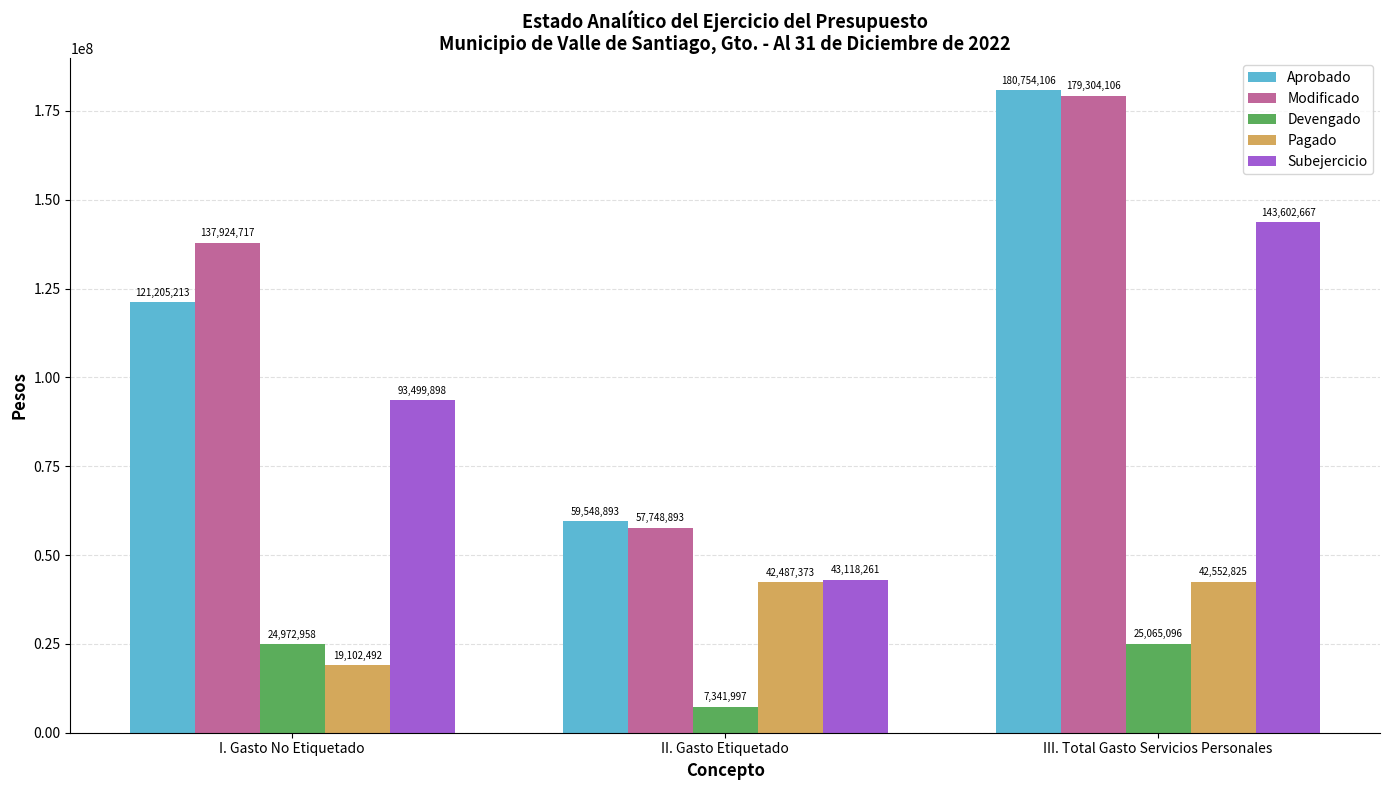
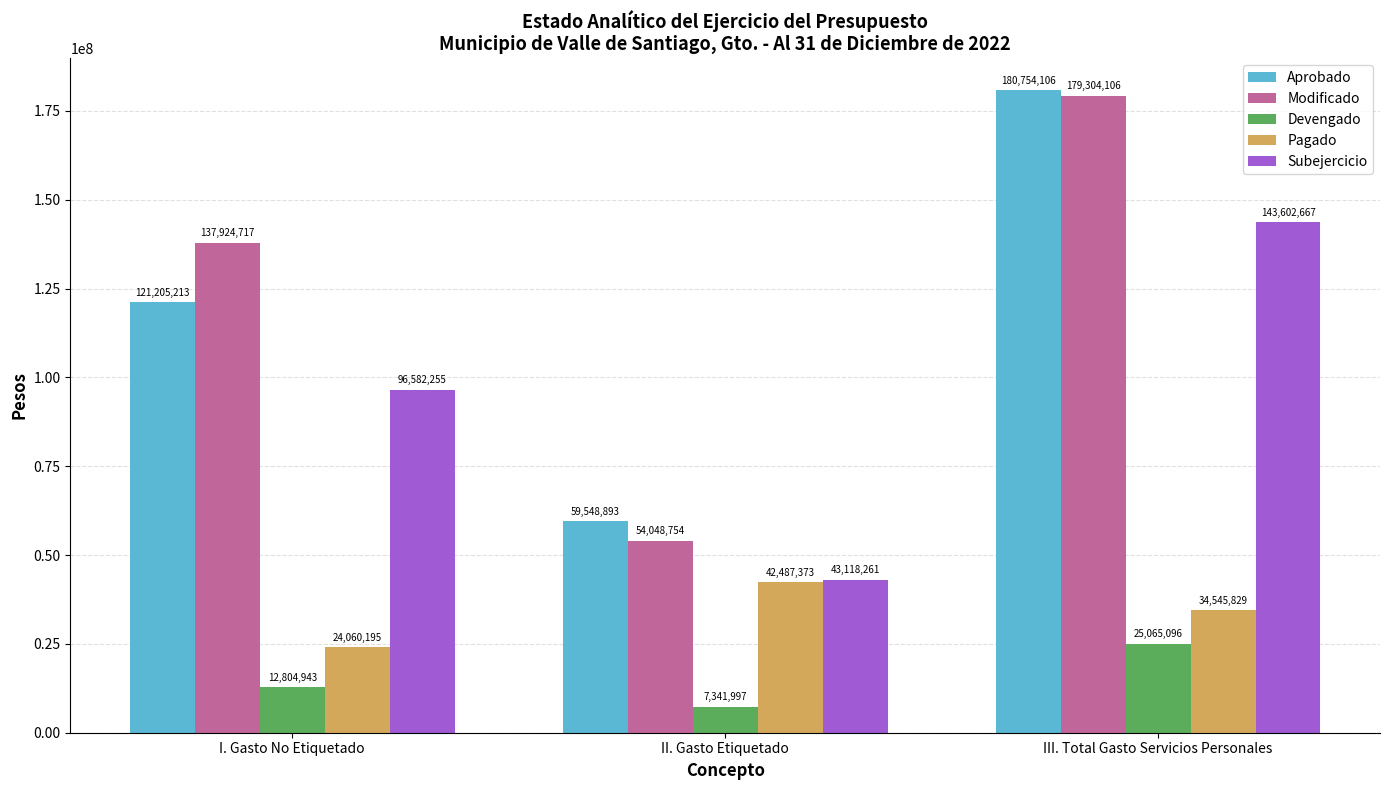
  {
    "Aprobado": {
      "I. Gasto No Etiquetado": "121,205,213",
      "II. Gasto Etiquetado": "59,548,893",
      "III. Total Gasto Servicios Personales": "180,754,106"
    },
    "Modificado": {
      "I. Gasto No Etiquetado": "137,924,717",
-     "II. Gasto Etiquetado": "57,748,893",
+     "II. Gasto Etiquetado": "54,048,754",
      "III. Total Gasto Servicios Personales": "179,304,106"
    },
    "Devengado": {
-     "I. Gasto No Etiquetado": "24,972,958",
+     "I. Gasto No Etiquetado": "12,804,943",
      "II. Gasto Etiquetado": "7,341,997",
      "III. Total Gasto Servicios Personales": "25,065,096"
    },
    "Pagado": {
-     "I. Gasto No Etiquetado": "19,102,492",
+     "I. Gasto No Etiquetado": "24,060,195",
      "II. Gasto Etiquetado": "42,487,373",
-     "III. Total Gasto Servicios Personales": "42,552,825"
+     "III. Total Gasto Servicios Personales": "34,545,829"
    },
    "Subejercicio": {
-     "I. Gasto No Etiquetado": "93,499,898",
+     "I. Gasto No Etiquetado": "96,582,255",
      "II. Gasto Etiquetado": "43,118,261",
      "III. Total Gasto Servicios Personales": "143,602,667"
    }
  }
